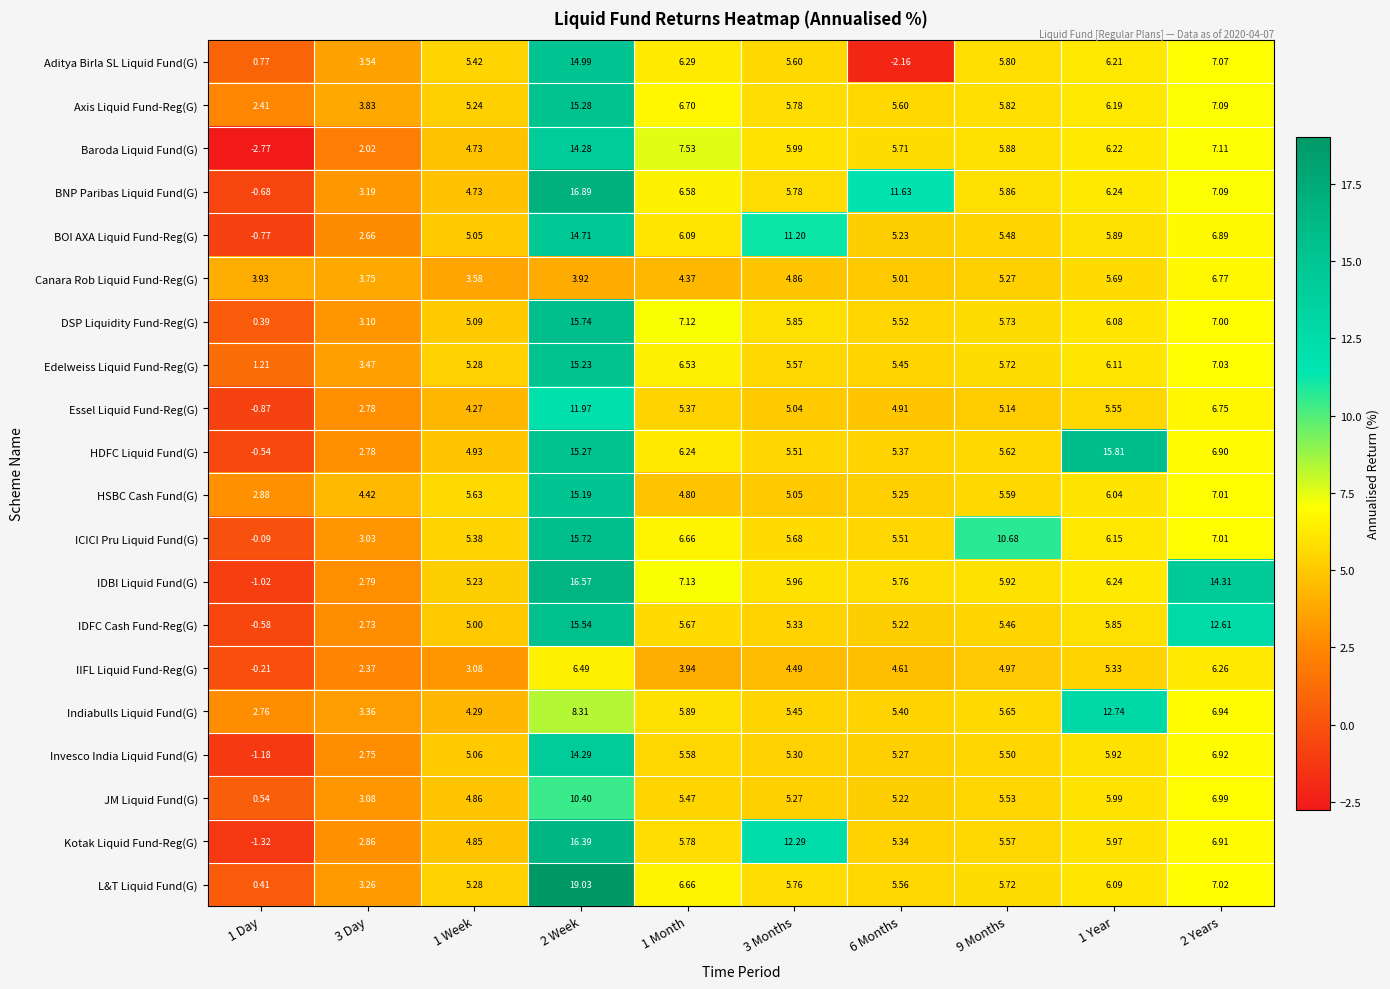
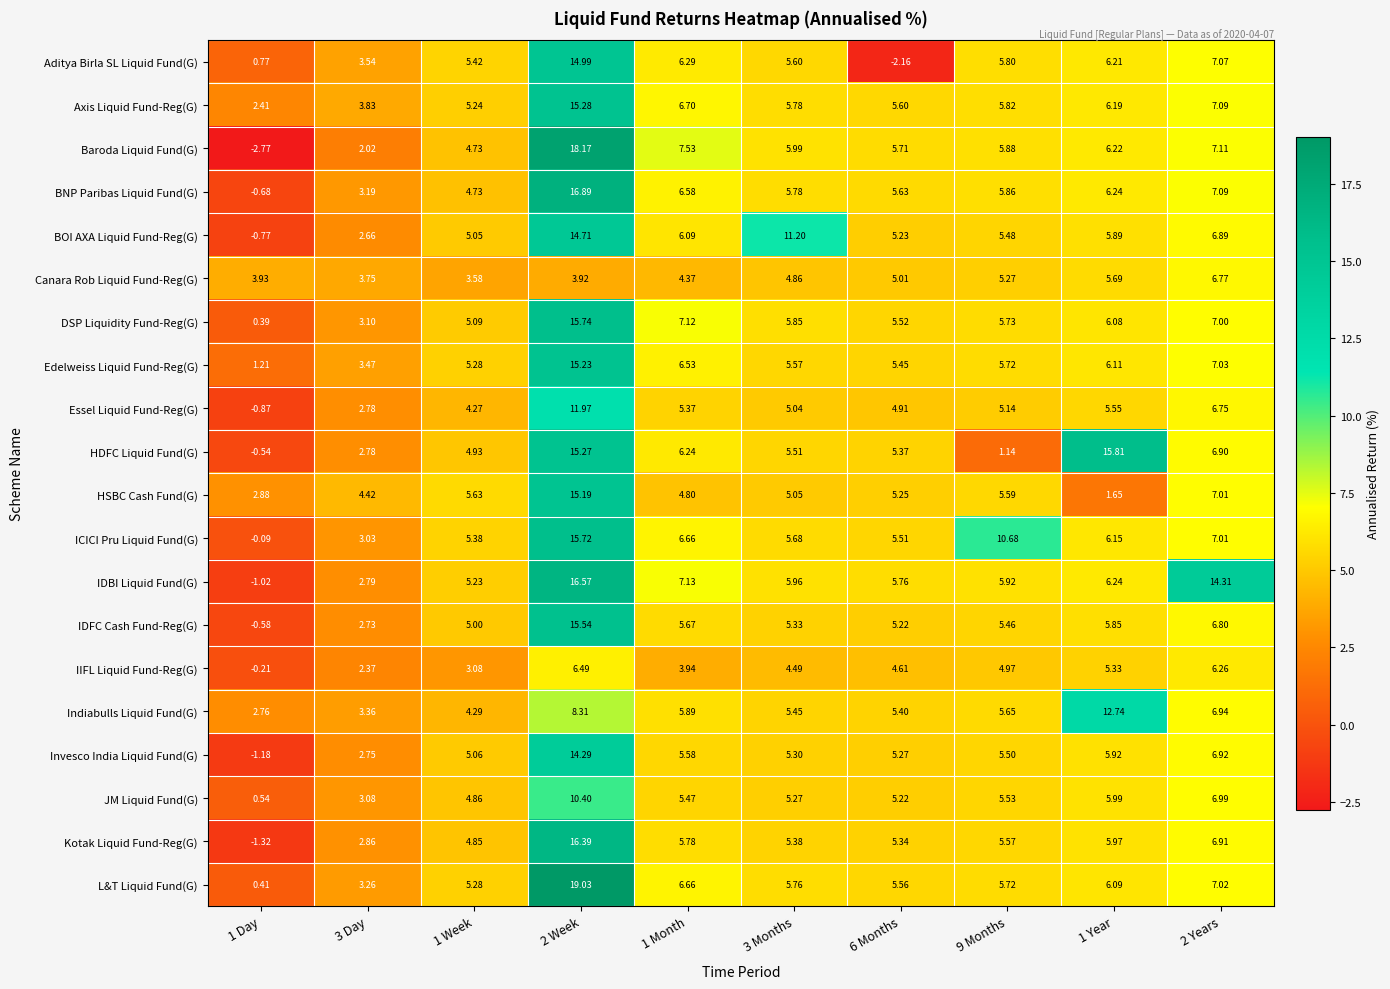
  {
    "Aditya Birla SL Liquid Fund(G)": {
      "1 Day": 0.77,
      "3 Day": 3.54,
      "1 Week": 5.42,
      "2 Week": 14.99,
      "1 Month": 6.29,
      "3 Months": 5.60,
      "6 Months": -2.16,
      "9 Months": 5.80,
      "1 Year": 6.21,
      "2 Years": 7.07
    },
    "Axis Liquid Fund-Reg(G)": {
      "1 Day": 2.41,
      "3 Day": 3.83,
      "1 Week": 5.24,
      "2 Week": 15.28,
      "1 Month": 6.70,
      "3 Months": 5.78,
      "6 Months": 5.60,
      "9 Months": 5.82,
      "1 Year": 6.19,
      "2 Years": 7.09
    },
    "Baroda Liquid Fund(G)": {
      "1 Day": -2.77,
      "3 Day": 2.02,
      "1 Week": 4.73,
-     "2 Week": 14.28,
+     "2 Week": 18.17,
      "1 Month": 7.53,
      "3 Months": 5.99,
      "6 Months": 5.71,
      "9 Months": 5.88,
      "1 Year": 6.22,
      "2 Years": 7.11
    },
    "BNP Paribas Liquid Fund(G)": {
      "1 Day": -0.68,
      "3 Day": 3.19,
      "1 Week": 4.73,
      "2 Week": 16.89,
      "1 Month": 6.58,
      "3 Months": 5.78,
-     "6 Months": 11.63,
+     "6 Months": 5.63,
      "9 Months": 5.86,
      "1 Year": 6.24,
      "2 Years": 7.09
    },
    "BOI AXA Liquid Fund-Reg(G)": {
      "1 Day": -0.77,
      "3 Day": 2.66,
      "1 Week": 5.05,
      "2 Week": 14.71,
      "1 Month": 6.09,
      "3 Months": 11.20,
      "6 Months": 5.23,
      "9 Months": 5.48,
      "1 Year": 5.89,
      "2 Years": 6.89
    },
    "Canara Rob Liquid Fund-Reg(G)": {
      "1 Day": 3.93,
      "3 Day": 3.75,
      "1 Week": 3.58,
      "2 Week": 3.92,
      "1 Month": 4.37,
      "3 Months": 4.86,
      "6 Months": 5.01,
      "9 Months": 5.27,
      "1 Year": 5.69,
      "2 Years": 6.77
    },
    "DSP Liquidity Fund-Reg(G)": {
      "1 Day": 0.39,
      "3 Day": 3.10,
      "1 Week": 5.09,
      "2 Week": 15.74,
      "1 Month": 7.12,
      "3 Months": 5.85,
      "6 Months": 5.52,
      "9 Months": 5.73,
      "1 Year": 6.08,
      "2 Years": 7.00
    },
    "Edelweiss Liquid Fund-Reg(G)": {
      "1 Day": 1.21,
      "3 Day": 3.47,
      "1 Week": 5.28,
      "2 Week": 15.23,
      "1 Month": 6.53,
      "3 Months": 5.57,
      "6 Months": 5.45,
      "9 Months": 5.72,
      "1 Year": 6.11,
      "2 Years": 7.03
    },
    "Essel Liquid Fund-Reg(G)": {
      "1 Day": -0.87,
      "3 Day": 2.78,
      "1 Week": 4.27,
      "2 Week": 11.97,
      "1 Month": 5.37,
      "3 Months": 5.04,
      "6 Months": 4.91,
      "9 Months": 5.14,
      "1 Year": 5.55,
      "2 Years": 6.75
    },
    "HDFC Liquid Fund(G)": {
      "1 Day": -0.54,
      "3 Day": 2.78,
      "1 Week": 4.93,
      "2 Week": 15.27,
      "1 Month": 6.24,
      "3 Months": 5.51,
      "6 Months": 5.37,
-     "9 Months": 5.62,
+     "9 Months": 1.14,
      "1 Year": 15.81,
      "2 Years": 6.90
    },
    "HSBC Cash Fund(G)": {
      "1 Day": 2.88,
      "3 Day": 4.42,
      "1 Week": 5.63,
      "2 Week": 15.19,
      "1 Month": 4.80,
      "3 Months": 5.05,
      "6 Months": 5.25,
      "9 Months": 5.59,
-     "1 Year": 6.04,
+     "1 Year": 1.65,
      "2 Years": 7.01
    },
    "ICICI Pru Liquid Fund(G)": {
      "1 Day": -0.09,
      "3 Day": 3.03,
      "1 Week": 5.38,
      "2 Week": 15.72,
      "1 Month": 6.66,
      "3 Months": 5.68,
      "6 Months": 5.51,
      "9 Months": 10.68,
      "1 Year": 6.15,
      "2 Years": 7.01
    },
    "IDBI Liquid Fund(G)": {
      "1 Day": -1.02,
      "3 Day": 2.79,
      "1 Week": 5.23,
      "2 Week": 16.57,
      "1 Month": 7.13,
      "3 Months": 5.96,
      "6 Months": 5.76,
      "9 Months": 5.92,
      "1 Year": 6.24,
      "2 Years": 14.31
    },
    "IDFC Cash Fund-Reg(G)": {
      "1 Day": -0.58,
      "3 Day": 2.73,
      "1 Week": 5.00,
      "2 Week": 15.54,
      "1 Month": 5.67,
      "3 Months": 5.33,
      "6 Months": 5.22,
      "9 Months": 5.46,
      "1 Year": 5.85,
-     "2 Years": 12.61
+     "2 Years": 6.80
    },
    "IIFL Liquid Fund-Reg(G)": {
      "1 Day": -0.21,
      "3 Day": 2.37,
      "1 Week": 3.08,
      "2 Week": 6.49,
      "1 Month": 3.94,
      "3 Months": 4.49,
      "6 Months": 4.61,
      "9 Months": 4.97,
      "1 Year": 5.33,
      "2 Years": 6.26
    },
    "Indiabulls Liquid Fund(G)": {
      "1 Day": 2.76,
      "3 Day": 3.36,
      "1 Week": 4.29,
      "2 Week": 8.31,
      "1 Month": 5.89,
      "3 Months": 5.45,
      "6 Months": 5.40,
      "9 Months": 5.65,
      "1 Year": 12.74,
      "2 Years": 6.94
    },
    "Invesco India Liquid Fund(G)": {
      "1 Day": -1.18,
      "3 Day": 2.75,
      "1 Week": 5.06,
      "2 Week": 14.29,
      "1 Month": 5.58,
      "3 Months": 5.30,
      "6 Months": 5.27,
      "9 Months": 5.50,
      "1 Year": 5.92,
      "2 Years": 6.92
    },
    "JM Liquid Fund(G)": {
      "1 Day": 0.54,
      "3 Day": 3.08,
      "1 Week": 4.86,
      "2 Week": 10.40,
      "1 Month": 5.47,
      "3 Months": 5.27,
      "6 Months": 5.22,
      "9 Months": 5.53,
      "1 Year": 5.99,
      "2 Years": 6.99
    },
    "Kotak Liquid Fund-Reg(G)": {
      "1 Day": -1.32,
      "3 Day": 2.86,
      "1 Week": 4.85,
      "2 Week": 16.39,
      "1 Month": 5.78,
-     "3 Months": 12.29,
+     "3 Months": 5.38,
      "6 Months": 5.34,
      "9 Months": 5.57,
      "1 Year": 5.97,
      "2 Years": 6.91
    },
    "L&T Liquid Fund(G)": {
      "1 Day": 0.41,
      "3 Day": 3.26,
      "1 Week": 5.28,
      "2 Week": 19.03,
      "1 Month": 6.66,
      "3 Months": 5.76,
      "6 Months": 5.56,
      "9 Months": 5.72,
      "1 Year": 6.09,
      "2 Years": 7.02
    }
  }
